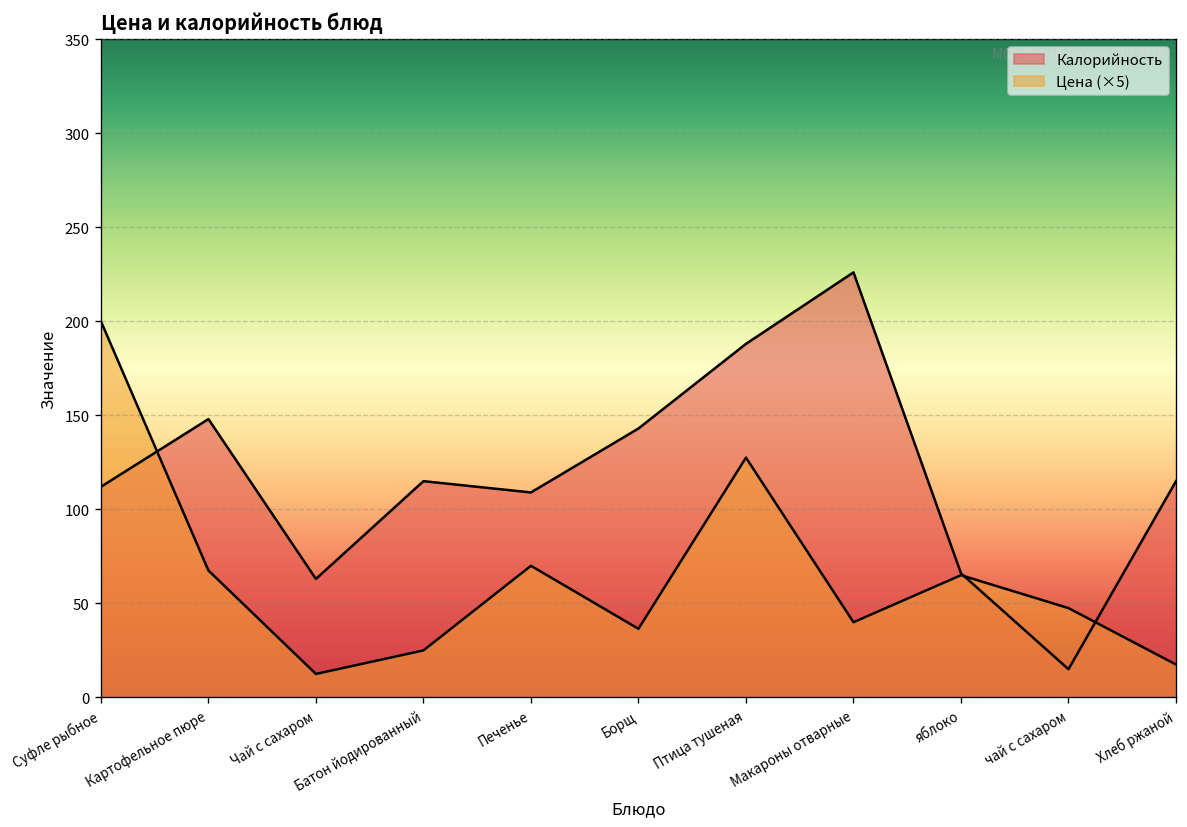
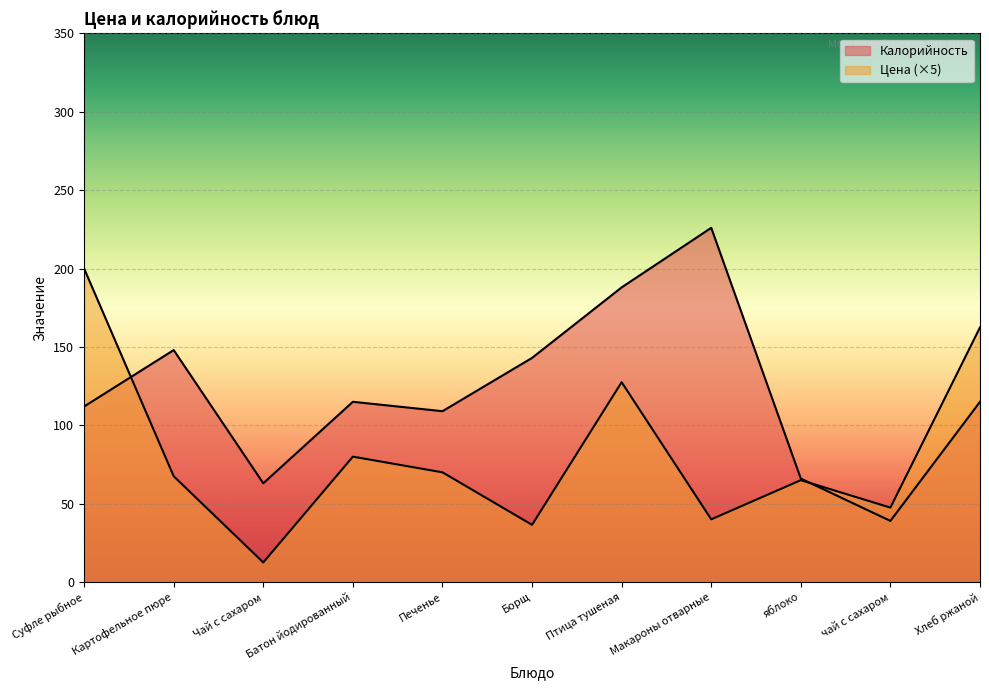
  {
    "Калорийность": {
      "Суфле рыбное": 112,
      "Картофельное пюре": 148,
      "Чай с сахаром": 63,
      "Батон йодированный": 115,
      "Печенье": 109,
      "Борщ": 143,
      "Птица тушеная": 188,
      "Макароны отварные": 226,
-     "чай с сахаром": 15,
+     "чай с сахаром": 39,
      "Хлеб ржаной": 115
    },
    "Цена (×5)": {
      "Суфле рыбное": 200,
      "Картофельное пюре": 68,
      "Чай с сахаром": 13,
-     "Батон йодированный": 25,
+     "Батон йодированный": 80,
      "Печенье": 70,
      "Борщ": 37,
      "Птица тушеная": 128,
      "Макароны отварные": 40,
      "чай с сахаром": 48,
-     "Хлеб ржаной": 18
+     "Хлеб ржаной": 163
    }
  }
